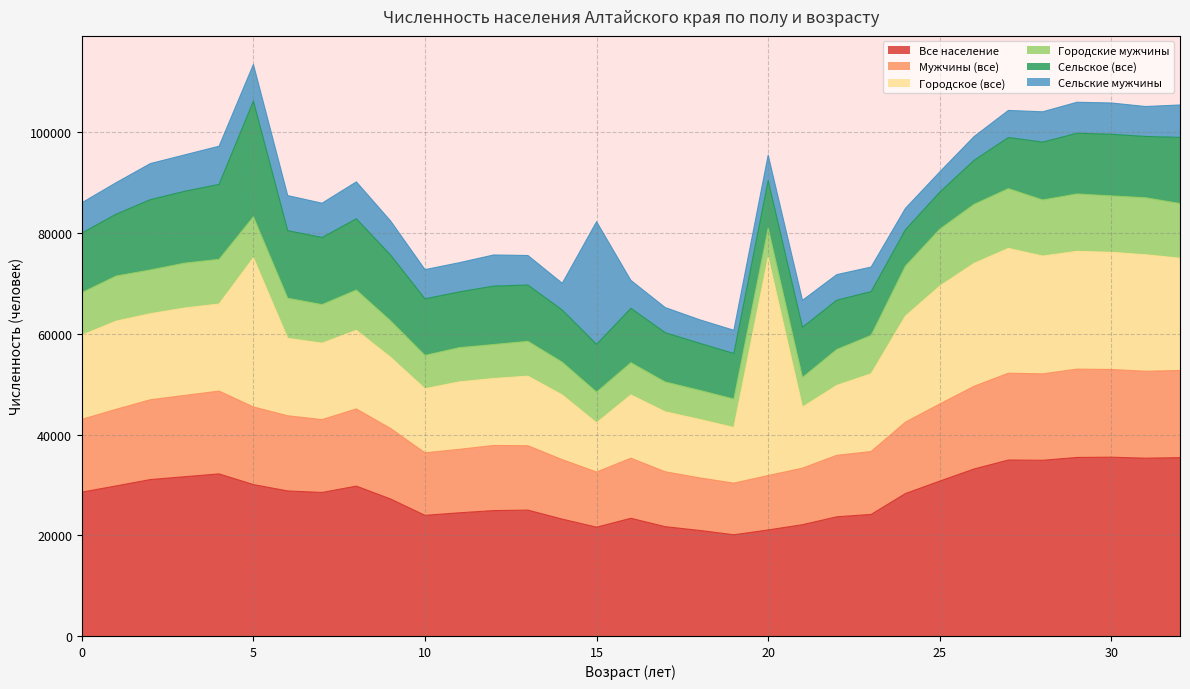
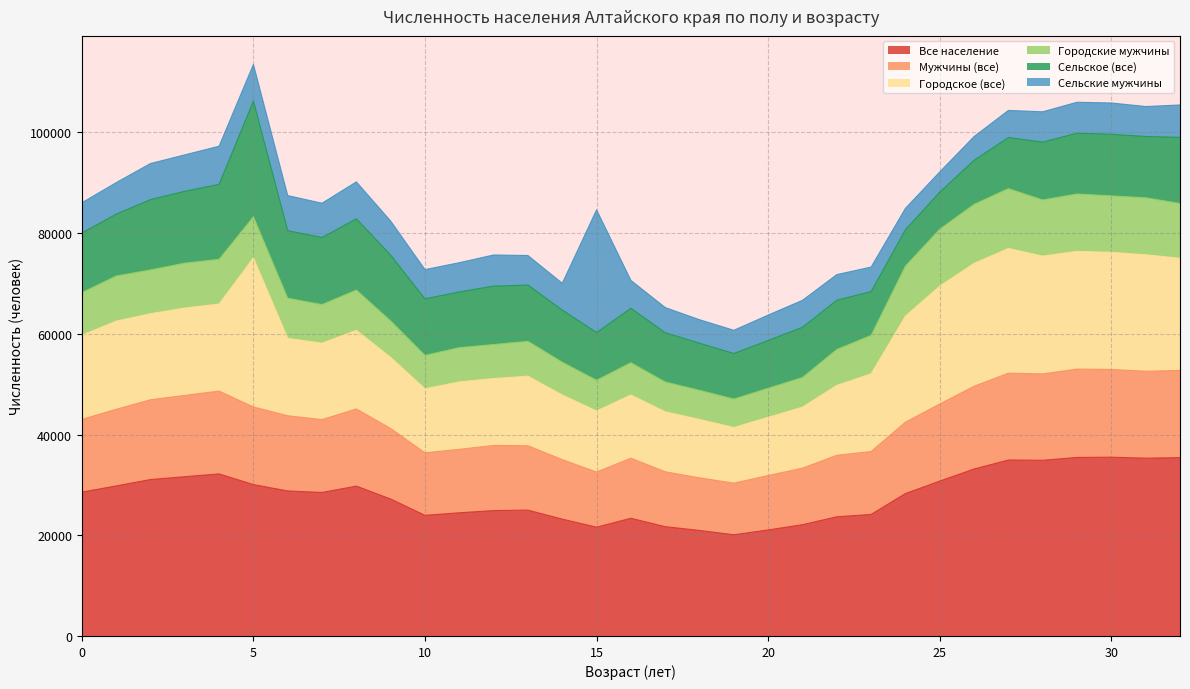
  {
    "Все население": {
      "0": 29000,
      "5": 30000,
      "10": 24000,
      "15": 22000,
      "20": 21000,
      "25": 31000,
      "30": 35000
    },
    "Мужчины (все)": {
      "0": 14000,
      "5": 15000,
      "10": 12000,
      "15": 11000,
      "20": 11000,
      "25": 15000,
      "30": 17000
    },
    "Городское (все)": {
      "0": 17000,
      "5": 30000,
      "10": 13000,
-     "15": 10000,
-     "20": 43000,
+     "15": 12000,
+     "20": 12000,
      "25": 23000,
      "30": 23000
    },
    "Городские мужчины": {
      "0": 8000,
      "5": 8000,
      "10": 7000,
      "15": 6000,
      "20": 6000,
      "25": 11000,
      "30": 11000
    },
    "Сельское (все)": {
      "0": 12000,
      "5": 23000,
      "10": 11000,
      "15": 9000,
      "20": 9000,
      "25": 7000,
      "30": 12000
    },
    "Сельские мужчины": {
      "0": 6000,
      "5": 7000,
      "10": 6000,
      "15": 24000,
      "20": 5000,
      "25": 4000,
      "30": 6000
    }
  }
